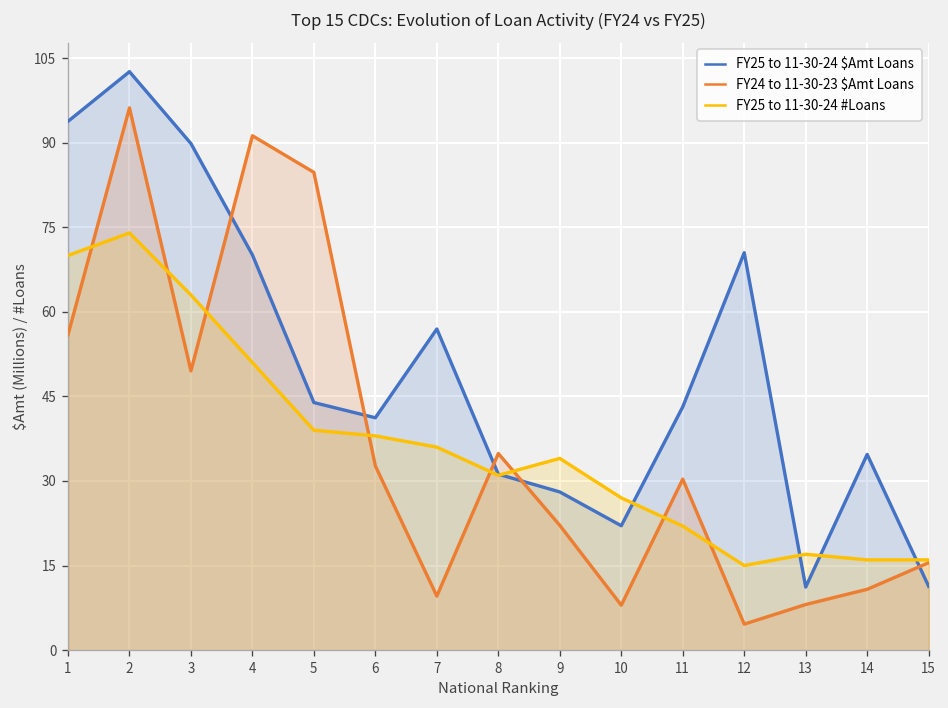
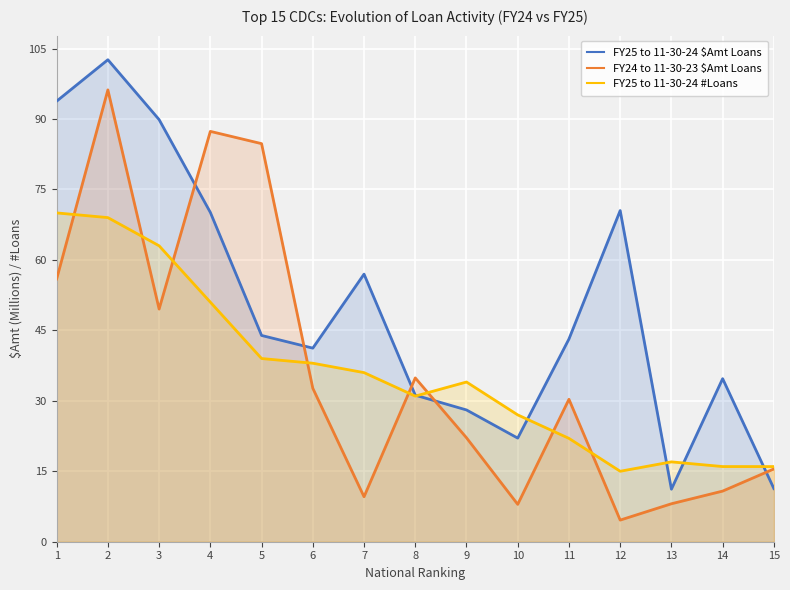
  {
    "FY25 to 11-30-24 $Amt Loans": {
      "1": 94,
      "2": 103,
      "3": 90,
      "4": 70,
      "5": 44,
      "6": 41,
      "7": 57,
      "9": 28,
      "10": 22,
      "11": 43,
      "12": 70,
      "13": 11,
      "14": 35,
      "15": 11
    },
    "FY24 to 11-30-23 $Amt Loans": {
      "1": 56,
      "2": 96,
      "3": 50,
-     "4": 91,
+     "4": 87,
      "5": 85,
      "6": 33,
      "7": 10,
      "8": 35,
      "9": 22,
      "10": 8,
      "11": 30,
      "12": 5,
      "13": 8,
      "14": 11
    },
    "FY25 to 11-30-24 #Loans": {
      "1": 70,
-     "2": 74,
+     "2": 69,
      "3": 63,
      "4": 51,
      "5": 39,
      "6": 38,
      "7": 36,
      "9": 34,
      "10": 27,
      "11": 22,
      "12": 15,
      "13": 17,
      "14": 16
    }
  }
